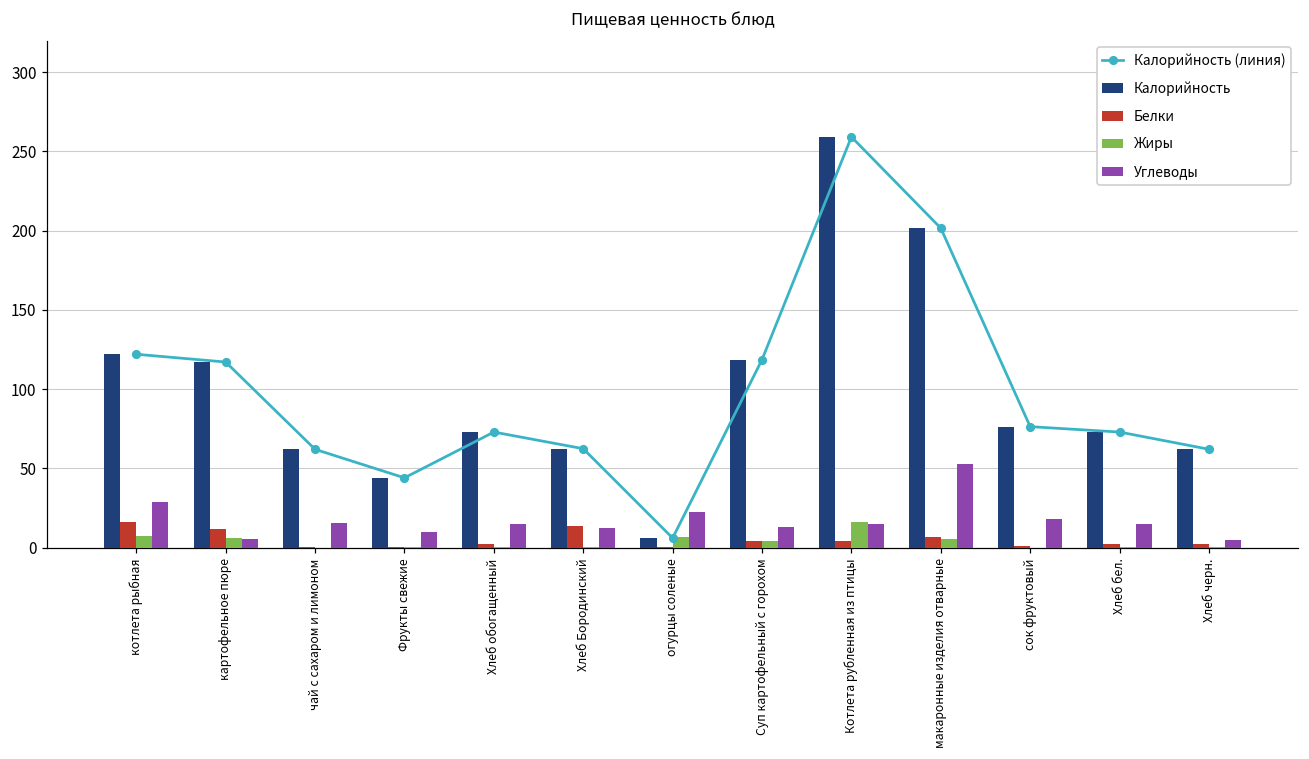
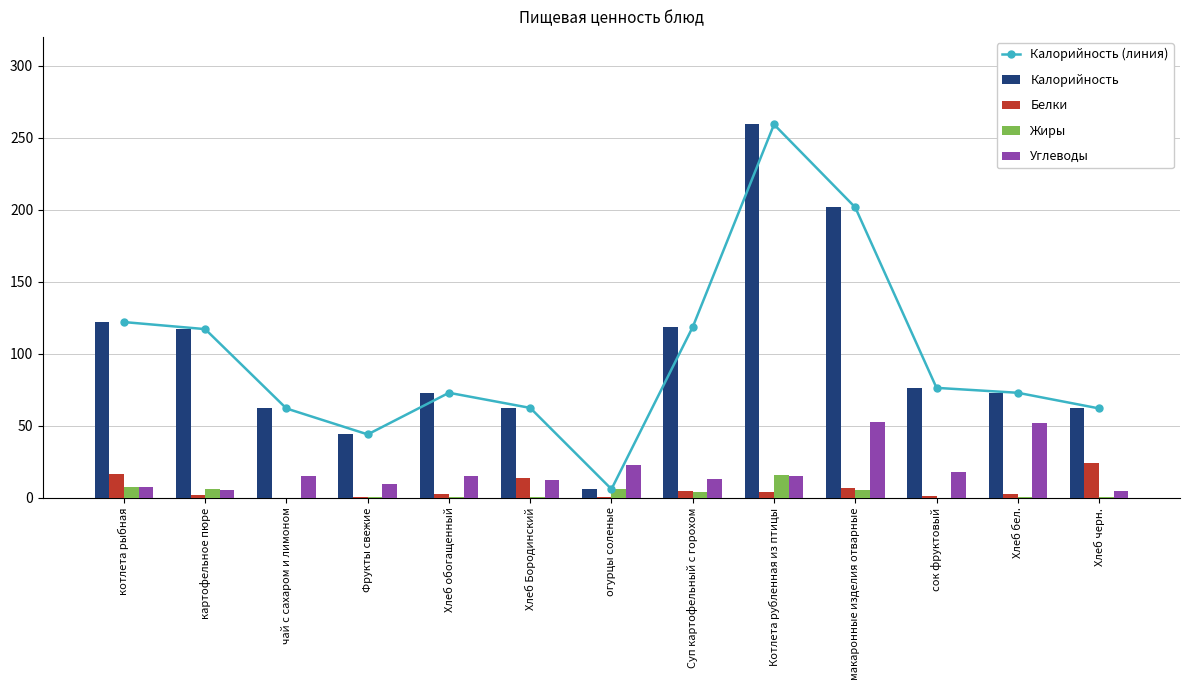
  {
    "Калорийность": {
      "котлета рыбная": 122,
      "картофельное пюре": 117,
      "чай с сахаром и лимоном": 62,
      "Фрукты свежие": 44,
      "Хлеб обогащенный": 73,
      "Хлеб Бородинский": 62,
      "огурцы соленые": 6,
      "Суп картофельный с горохом": 119,
      "Котлета рубленная из птицы": 259,
      "макаронные изделия отварные": 202,
      "сок фруктовый": 76,
      "Хлеб бел.": 73,
      "Хлеб черн.": 62
    },
    "Калорийность (линия)": {
      "котлета рыбная": 122,
      "картофельное пюре": 117,
      "чай с сахаром и лимоном": 62,
      "Фрукты свежие": 44,
      "Хлеб обогащенный": 73,
      "Хлеб Бородинский": 62,
      "огурцы соленые": 6,
      "Суп картофельный с горохом": 119,
      "Котлета рубленная из птицы": 259,
      "макаронные изделия отварные": 202,
      "сок фруктовый": 76,
      "Хлеб бел.": 73,
      "Хлеб черн.": 62
    },
    "Белки": {
      "котлета рыбная": 16,
-     "картофельное пюре": 12,
+     "картофельное пюре": 2,
      "Хлеб обогащенный": 2,
      "Хлеб Бородинский": 14,
      "Суп картофельный с горохом": 4,
      "Котлета рубленная из птицы": 4,
      "макаронные изделия отварные": 7,
      "Хлеб бел.": 2,
-     "Хлеб черн.": 2
+     "Хлеб черн.": 24
    },
    "Жиры": {
      "котлета рыбная": 8,
      "картофельное пюре": 6,
      "огурцы соленые": 6,
      "Суп картофельный с горохом": 4,
      "Котлета рубленная из птицы": 16,
      "макаронные изделия отварные": 5,
      "сок фруктовый": 0
    },
    "Углеводы": {
-     "котлета рыбная": 29,
+     "котлета рыбная": 7,
      "картофельное пюре": 5,
      "чай с сахаром и лимоном": 15,
      "Фрукты свежие": 10,
      "Хлеб обогащенный": 15,
      "Хлеб Бородинский": 12,
      "огурцы соленые": 23,
      "Суп картофельный с горохом": 13,
      "Котлета рубленная из птицы": 15,
      "макаронные изделия отварные": 53,
      "сок фруктовый": 18,
-     "Хлеб бел.": 15,
+     "Хлеб бел.": 52,
      "Хлеб черн.": 5
    }
  }
